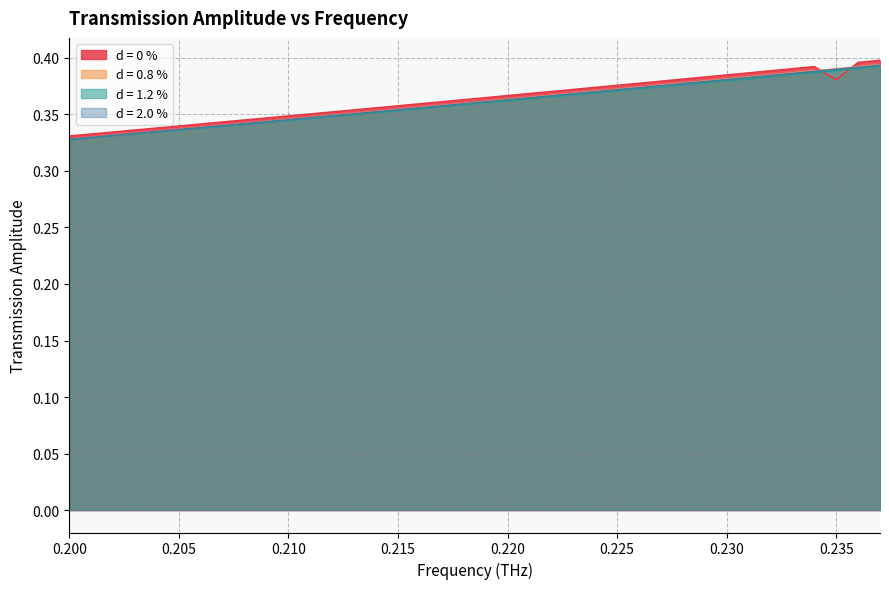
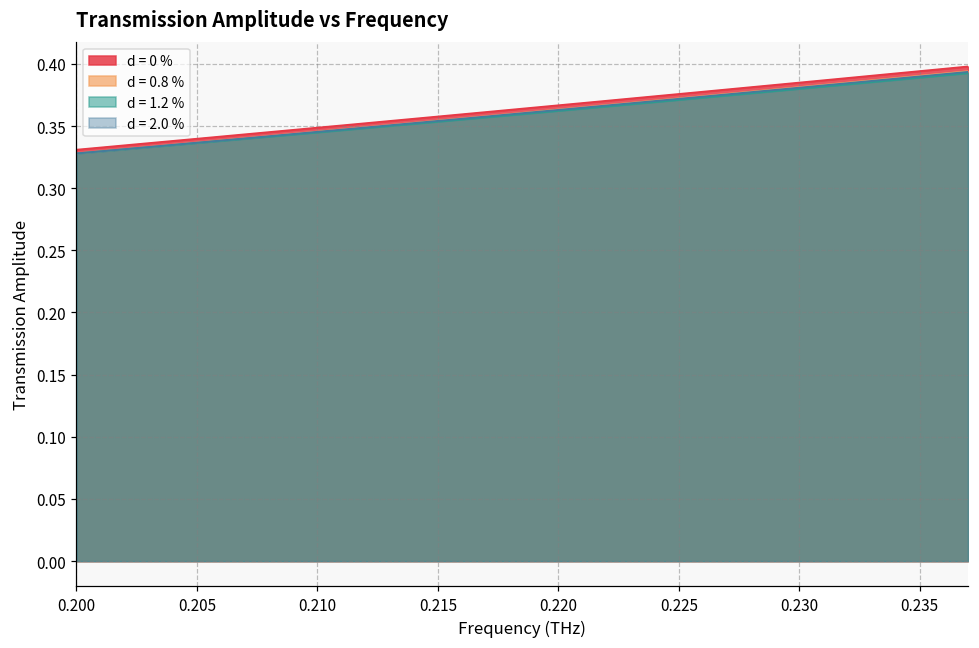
  {
    "d = 0 %": {
      "0.200": 0.331,
      "0.205": 0.340,
      "0.210": 0.349,
      "0.215": 0.358,
      "0.220": 0.367,
      "0.225": 0.376,
      "0.230": 0.385,
-     "0.235": 0.381
+     "0.235": 0.394
    }
  }
